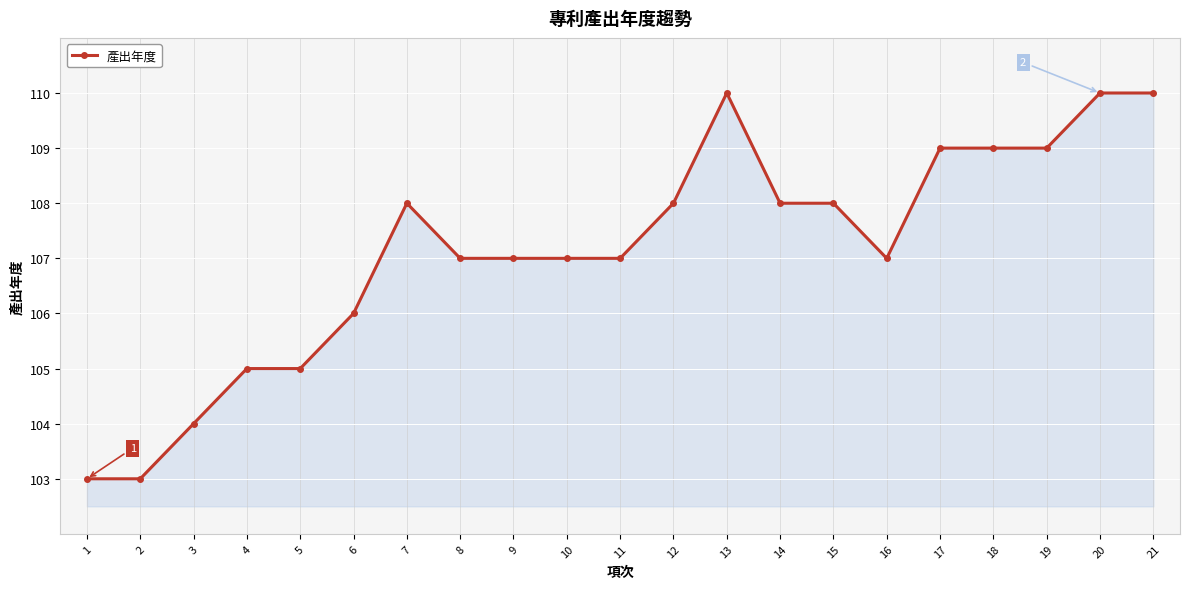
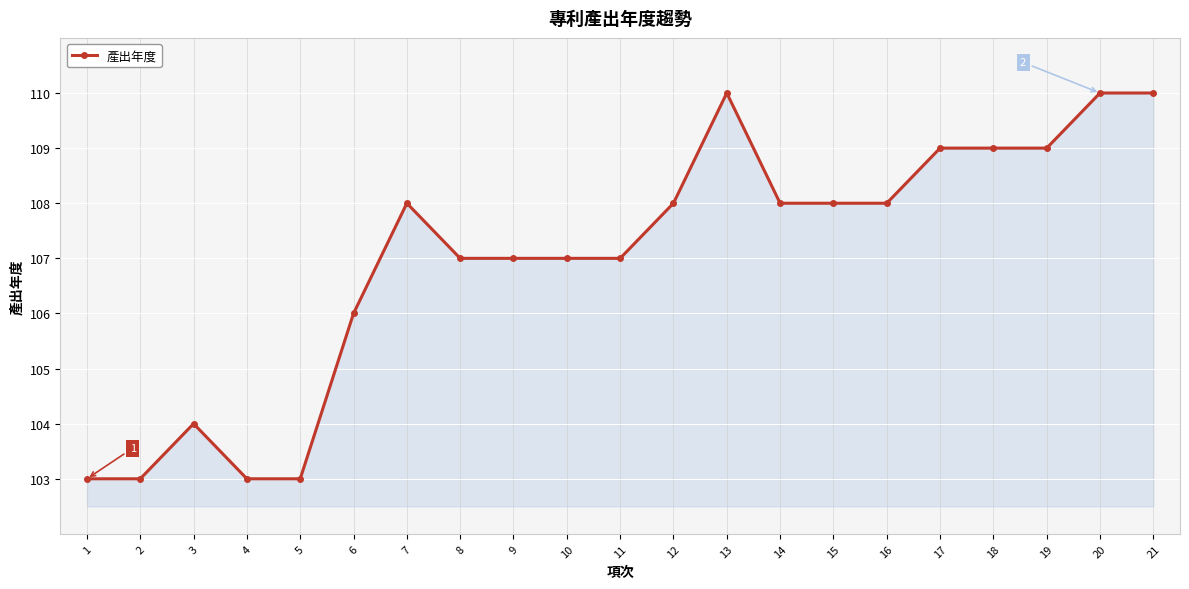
  {
    "1": 103,
    "2": 103,
    "3": 104,
-   "4": 105,
-   "5": 105,
+   "4": 103,
+   "5": 103,
    "6": 106,
    "7": 108,
    "8": 107,
    "9": 107,
    "10": 107,
    "11": 107,
    "12": 108,
    "13": 110,
    "14": 108,
    "15": 108,
-   "16": 107,
+   "16": 108,
    "17": 109,
    "18": 109,
    "19": 109,
    "20": 110,
    "21": 110
  }
